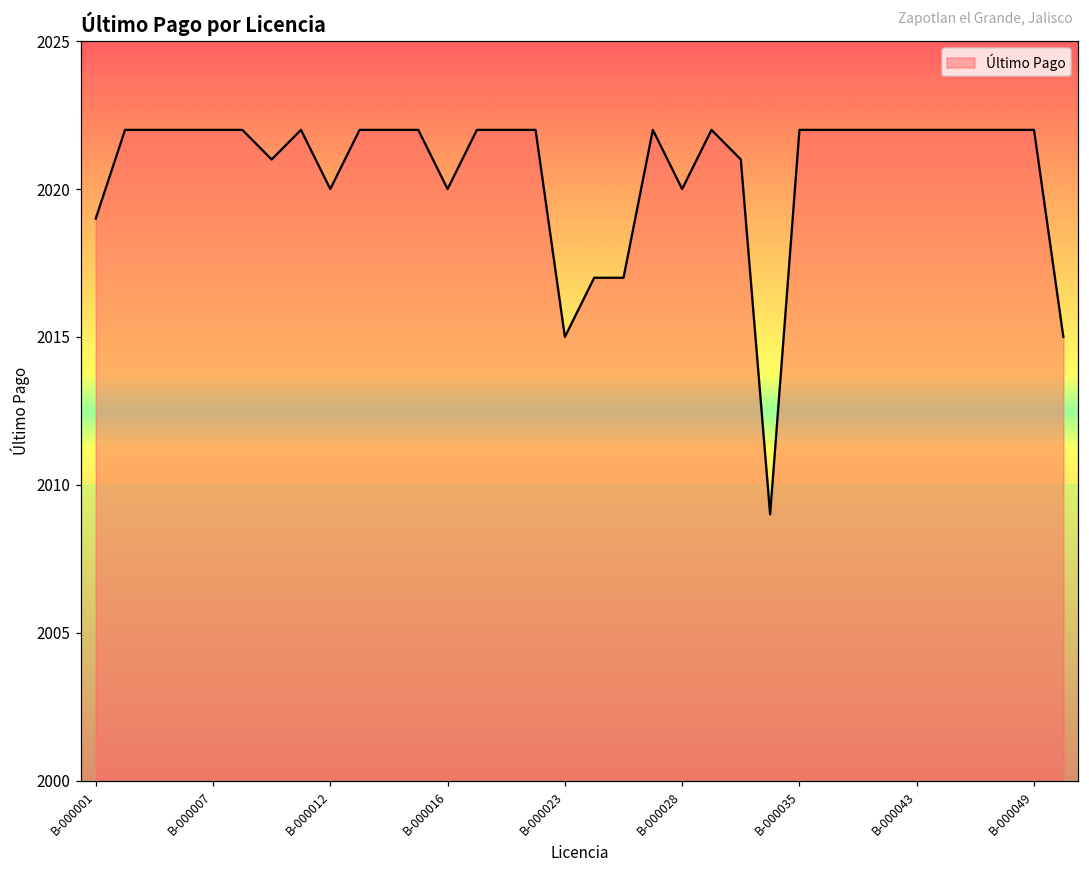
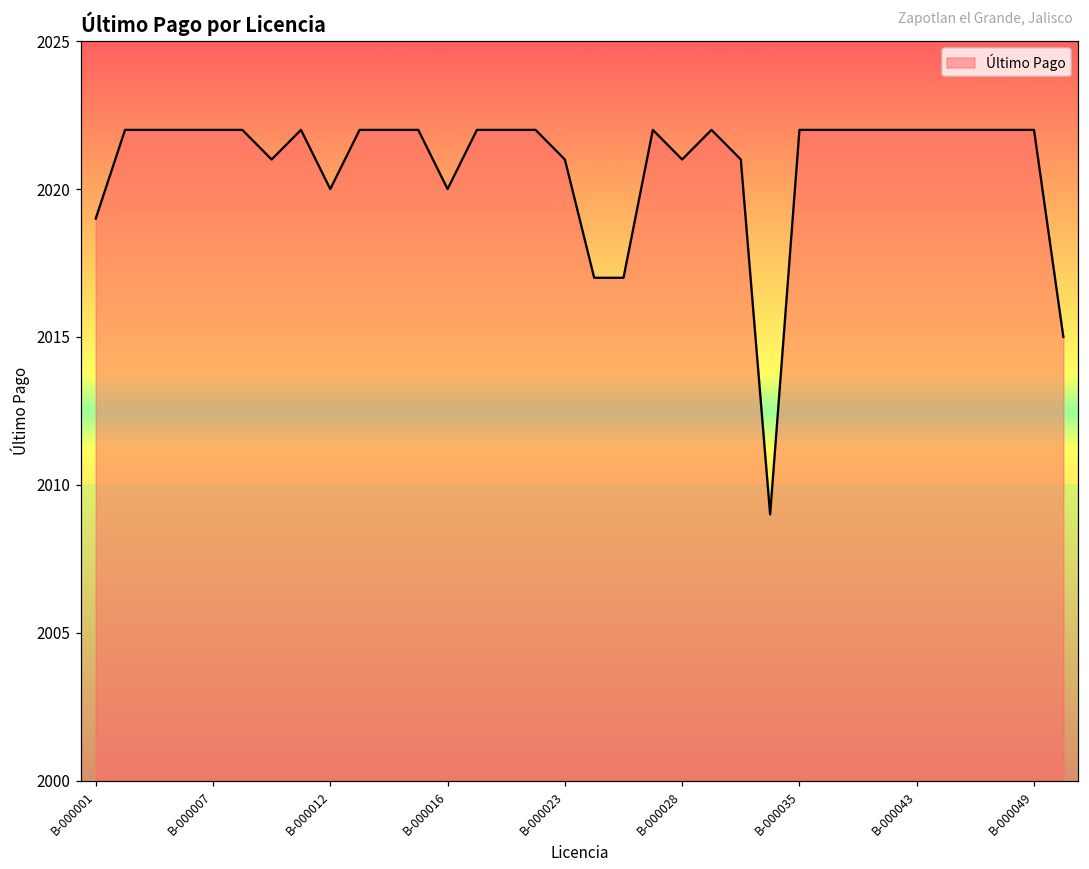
  {
    "B-000001": 2019,
    "B-000007": 2022,
    "B-000012": 2020,
    "B-000016": 2020,
-   "B-000023": 2015,
-   "B-000028": 2020,
+   "B-000023": 2021,
+   "B-000028": 2021,
    "B-000035": 2022,
    "B-000043": 2022,
    "B-000049": 2022
  }
